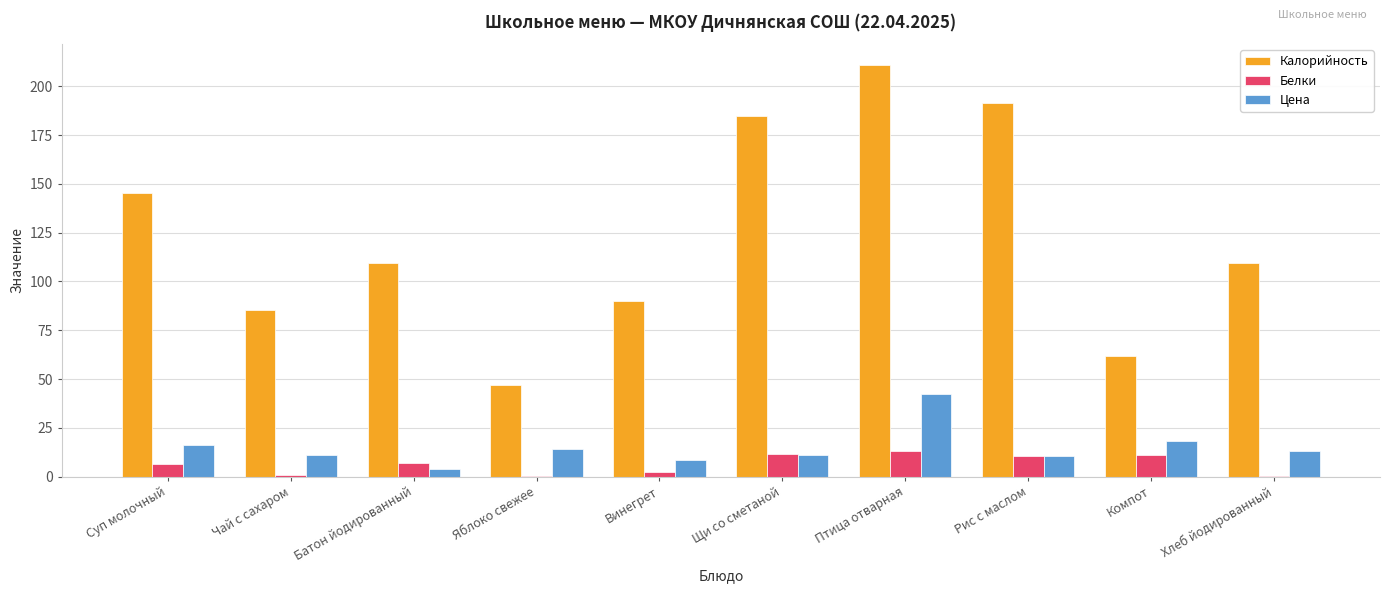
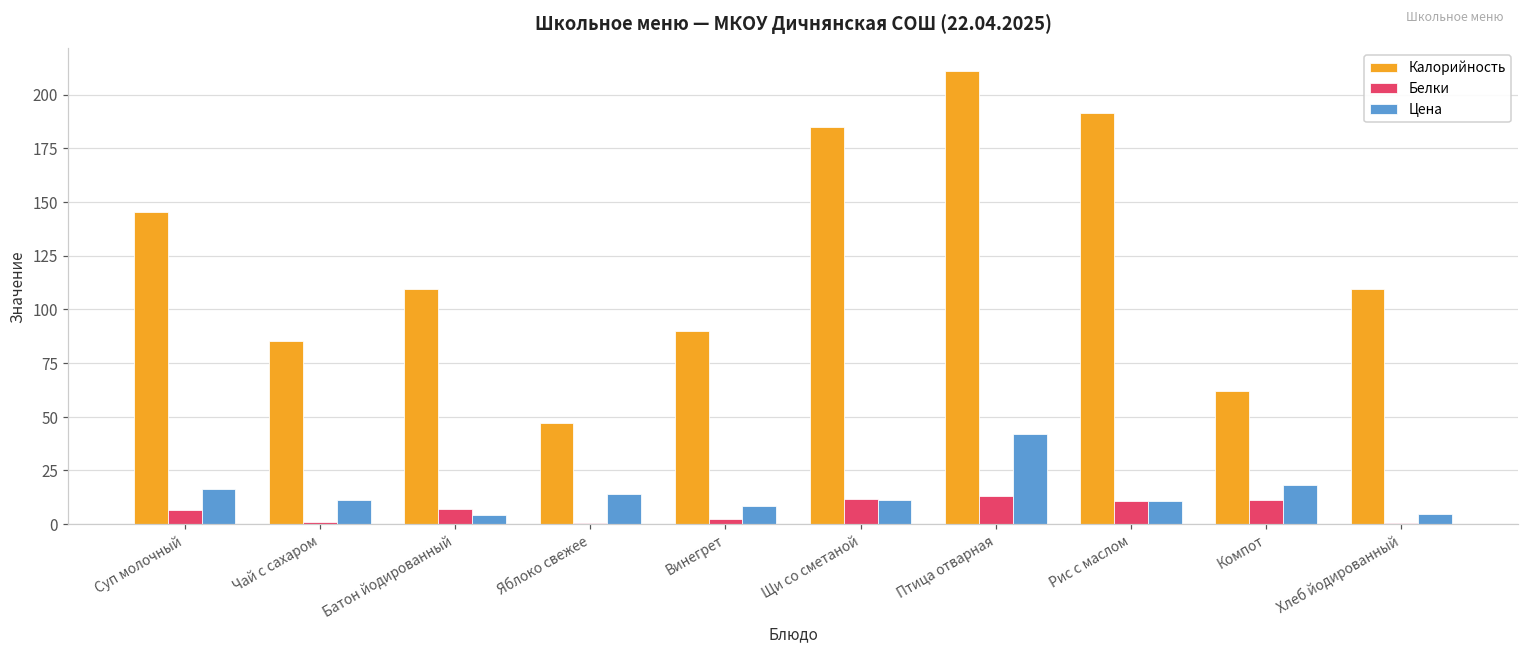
  {
    "Калорийность": {
      "Суп молочный": 145,
      "Чай с сахаром": 85,
      "Батон йодированный": 110,
      "Яблоко свежее": 47,
      "Винегрет": 90,
      "Щи со сметаной": 185,
      "Птица отварная": 211,
      "Рис с маслом": 192,
      "Компот": 62,
      "Хлеб йодированный": 110
    },
    "Белки": {
      "Суп молочный": 7,
      "Батон йодированный": 7,
      "Винегрет": 3,
      "Щи со сметаной": 12,
      "Птица отварная": 13,
      "Рис с маслом": 11,
      "Компот": 11
    },
    "Цена": {
      "Суп молочный": 16,
      "Чай с сахаром": 11,
      "Батон йодированный": 4,
      "Яблоко свежее": 14,
      "Винегрет": 8,
      "Щи со сметаной": 11,
      "Птица отварная": 42,
      "Рис с маслом": 11,
      "Компот": 18,
-     "Хлеб йодированный": 13
+     "Хлеб йодированный": 4
    }
  }
